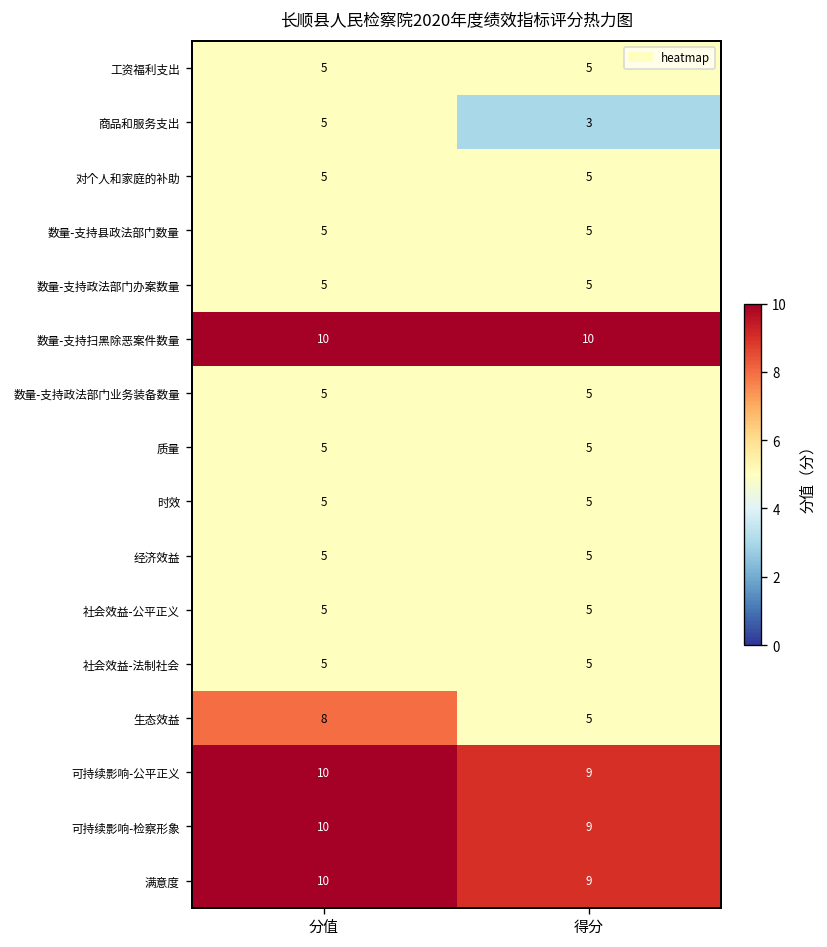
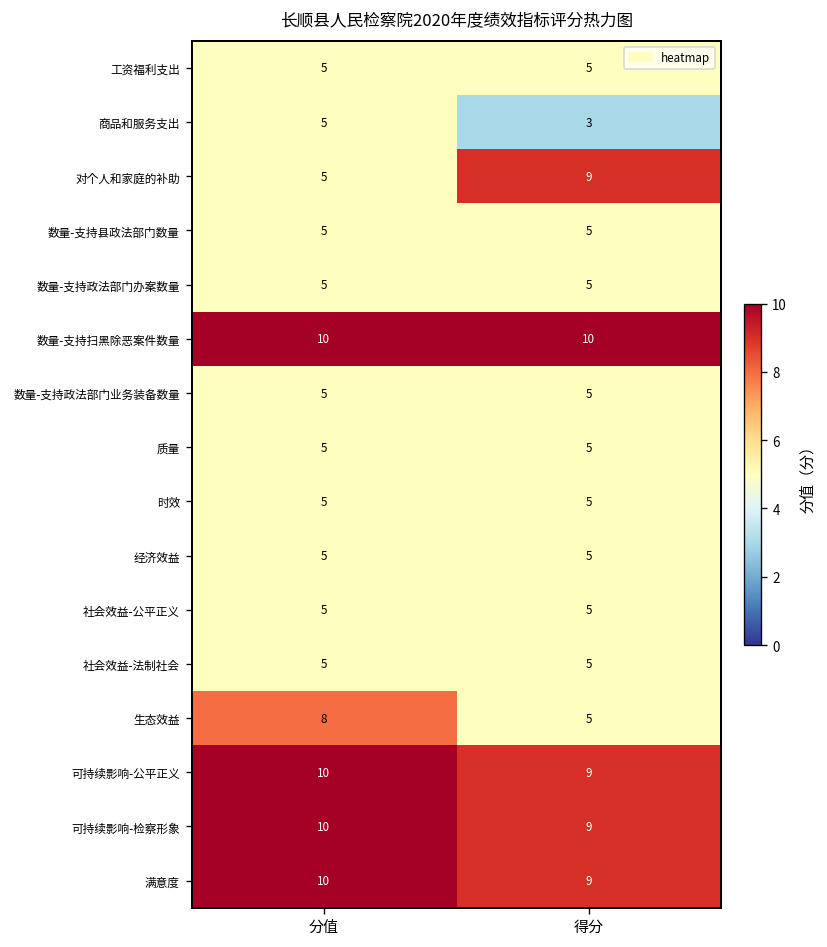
  {
    "工资福利支出": {
      "分值": 5,
      "得分": 5
    },
    "商品和服务支出": {
      "分值": 5,
      "得分": 3
    },
    "对个人和家庭的补助": {
      "分值": 5,
-     "得分": 5
+     "得分": 9
    },
    "数量-支持县政法部门数量": {
      "分值": 5,
      "得分": 5
    },
    "数量-支持政法部门办案数量": {
      "分值": 5,
      "得分": 5
    },
    "数量-支持扫黑除恶案件数量": {
      "分值": 10,
      "得分": 10
    },
    "数量-支持政法部门业务装备数量": {
      "分值": 5,
      "得分": 5
    },
    "质量": {
      "分值": 5,
      "得分": 5
    },
    "时效": {
      "分值": 5,
      "得分": 5
    },
    "经济效益": {
      "分值": 5,
      "得分": 5
    },
    "社会效益-公平正义": {
      "分值": 5,
      "得分": 5
    },
    "社会效益-法制社会": {
      "分值": 5,
      "得分": 5
    },
    "生态效益": {
      "分值": 8,
      "得分": 5
    },
    "可持续影响-公平正义": {
      "分值": 10,
      "得分": 9
    },
    "可持续影响-检察形象": {
      "分值": 10,
      "得分": 9
    },
    "满意度": {
      "分值": 10,
      "得分": 9
    }
  }
